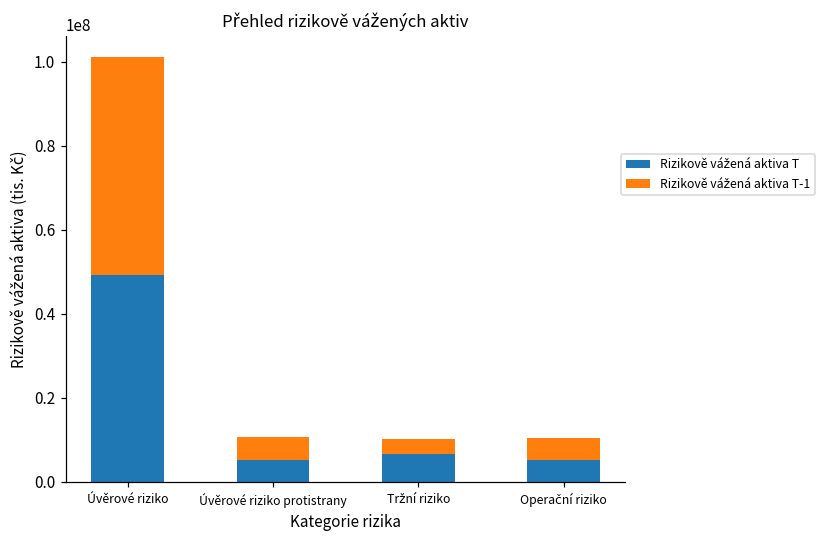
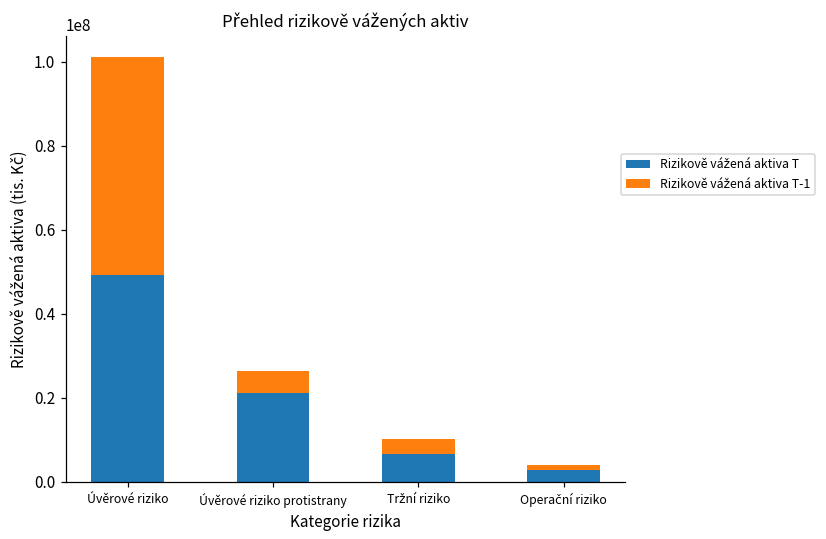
  {
    "Rizikově vážená aktiva T": {
      "Úvěrové riziko": 49000000,
-     "Úvěrové riziko protistrany": 5000000,
+     "Úvěrové riziko protistrany": 21000000,
      "Tržní riziko": 7000000,
-     "Operační riziko": 5000000
+     "Operační riziko": 3000000
    },
    "Rizikově vážená aktiva T-1": {
      "Úvěrové riziko": 52000000,
      "Úvěrové riziko protistrany": 5000000,
      "Tržní riziko": 4000000,
-     "Operační riziko": 5000000
+     "Operační riziko": 1000000
    }
  }
